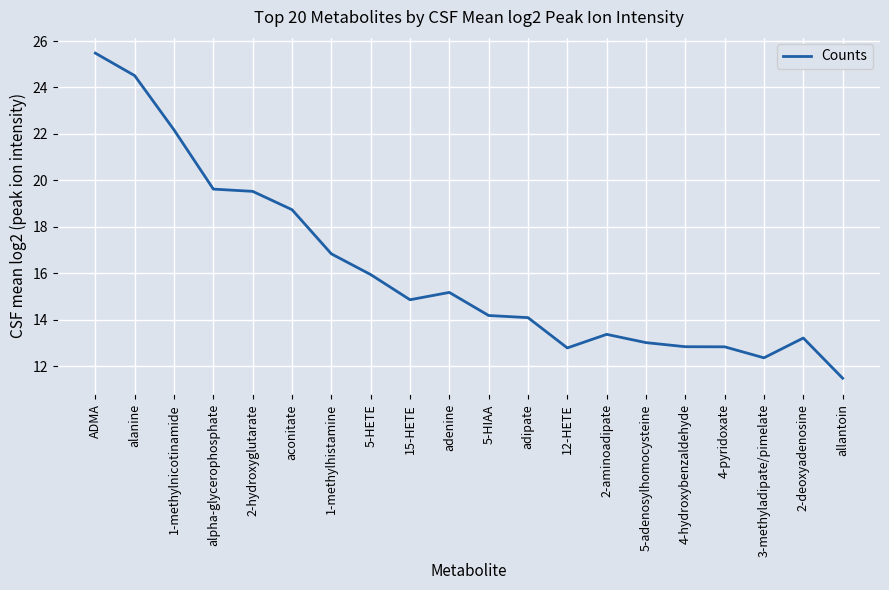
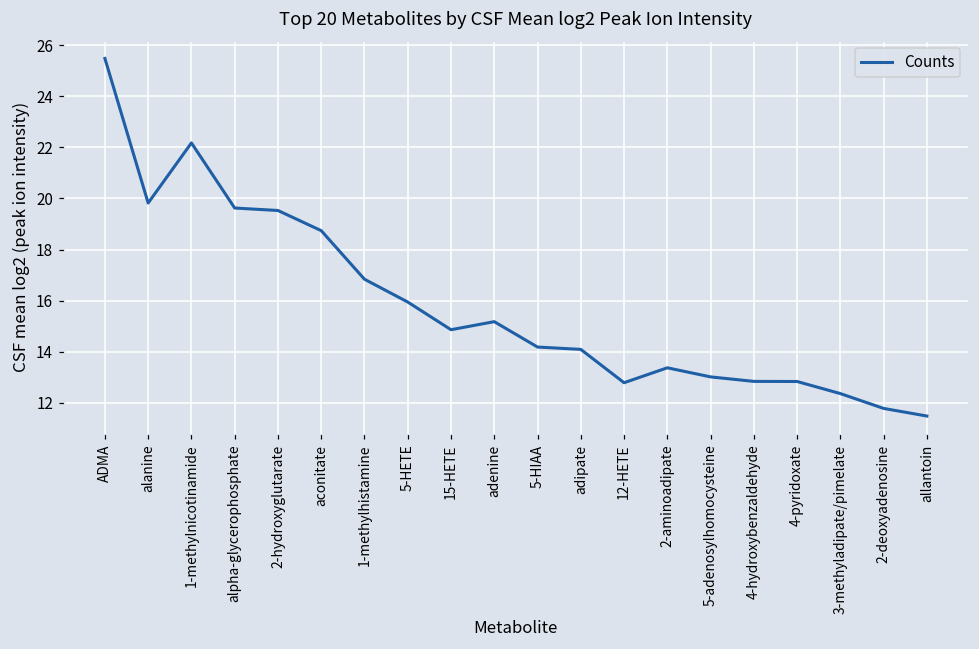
  {
    "ADMA": 25.5,
-   "alanine": 24.5,
+   "alanine": 19.8,
    "1-methylnicotinamide": 22.2,
    "alpha-glycerophosphate": 19.6,
    "2-hydroxyglutarate": 19.5,
    "aconitate": 18.7,
    "1-methylhistamine": 16.8,
    "5-HETE": 15.9,
    "15-HETE": 14.9,
    "adenine": 15.2,
    "5-HIAA": 14.2,
    "adipate": 14.1,
    "12-HETE": 12.8,
    "2-aminoadipate": 13.4,
    "5-adenosylhomocysteine": 13.0,
    "4-hydroxybenzaldehyde": 12.8,
    "4-pyridoxate": 12.8,
    "3-methyladipate/pimelate": 12.4,
-   "2-deoxyadenosine": 13.2,
+   "2-deoxyadenosine": 11.8,
    "allantoin": 11.5
  }
